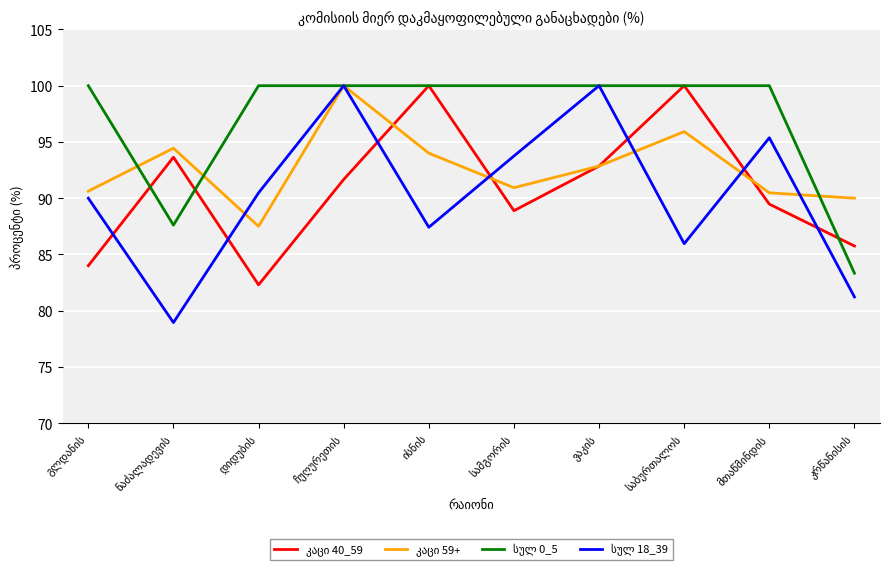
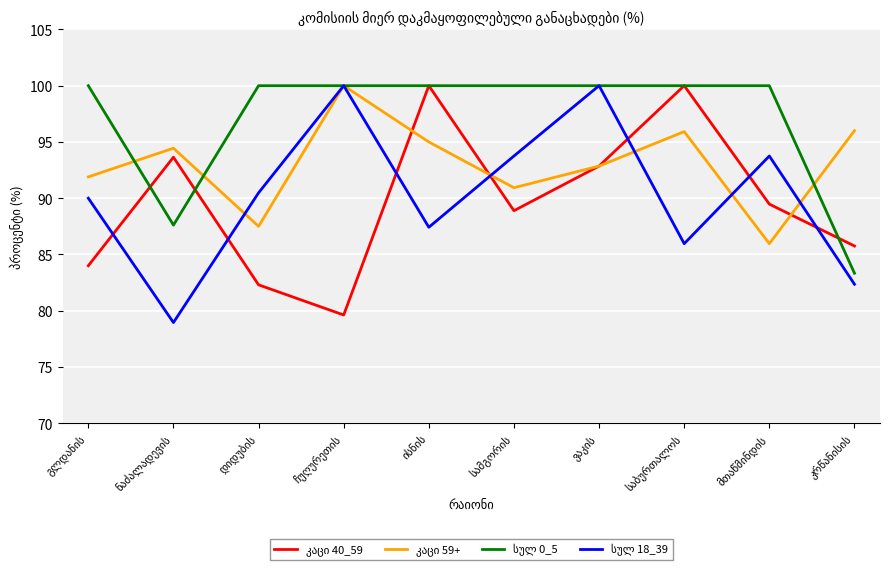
  {
    "კაცი 40_59": {
      "გლდანის": 84.0,
      "ნაძალადევის": 93.6,
      "დიდუბის": 82.3,
-     "ჩუღურეთის": 91.7,
+     "ჩუღურეთის": 79.6,
      "სამგორის": 88.9,
      "მთაწმინდის": 89.5,
      "კრწანისის": 85.8
    },
    "კაცი 59+": {
-     "გლდანის": 90.6,
+     "გლდანის": 91.9,
      "ნაძალადევის": 94.4,
      "დიდუბის": 87.5,
-     "ისნის": 94,
+     "ისნის": 95,
      "სამგორის": 90.9,
      "საბურთალოს": 95.9,
-     "მთაწმინდის": 90.5,
-     "კრწანისის": 90
+     "მთაწმინდის": 86.0,
+     "კრწანისის": 96
    },
    "სულ 0_5": {
      "გლდანის": 100.0,
      "ნაძალადევის": 87.6,
      "დიდუბის": 100.0,
      "სამგორის": 100.0,
      "მთაწმინდის": 100.0,
      "კრწანისის": 83.3
    },
    "სულ 18_39": {
      "გლდანის": 90.0,
      "ნაძალადევის": 78.9,
      "დიდუბის": 90.5,
      "ისნის": 87.4,
      "სამგორის": 93.8,
      "საბურთალოს": 86.0,
-     "მთაწმინდის": 95.4,
-     "კრწანისის": 81.2
+     "მთაწმინდის": 93.8,
+     "კრწანისის": 82.4
    }
  }
